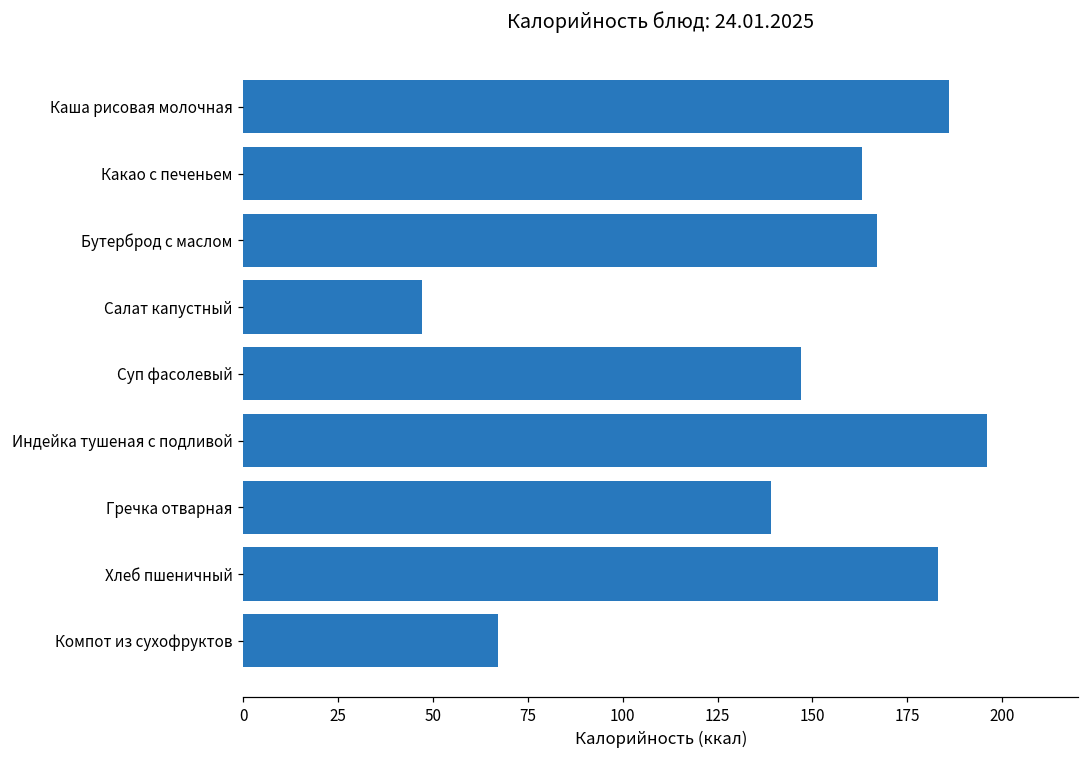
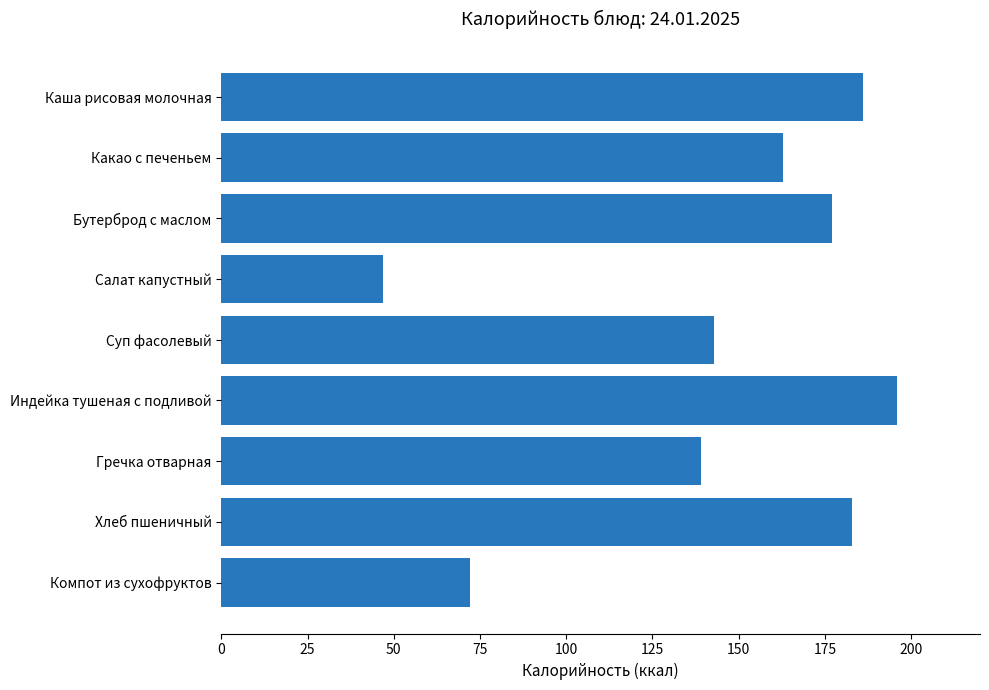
  {
    "Каша рисовая молочная": 186,
    "Какао с печеньем": 163,
-   "Бутерброд с маслом": 167,
+   "Бутерброд с маслом": 177,
    "Салат капустный": 47,
-   "Суп фасолевый": 147,
+   "Суп фасолевый": 143,
    "Индейка тушеная с подливой": 196,
    "Гречка отварная": 139,
    "Хлеб пшеничный": 183,
-   "Компот из сухофруктов": 67
+   "Компот из сухофруктов": 72
  }
